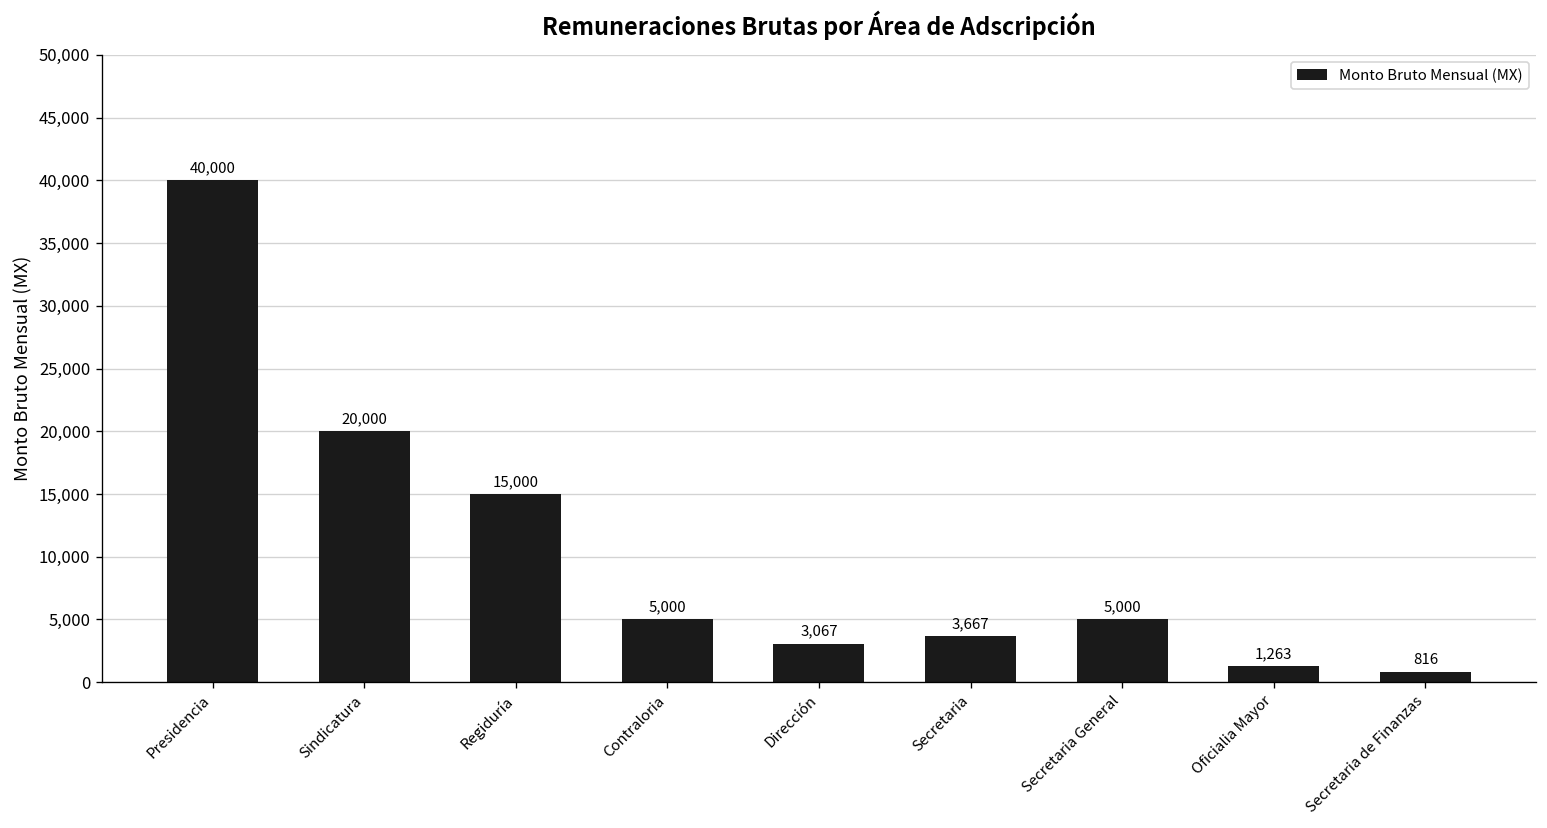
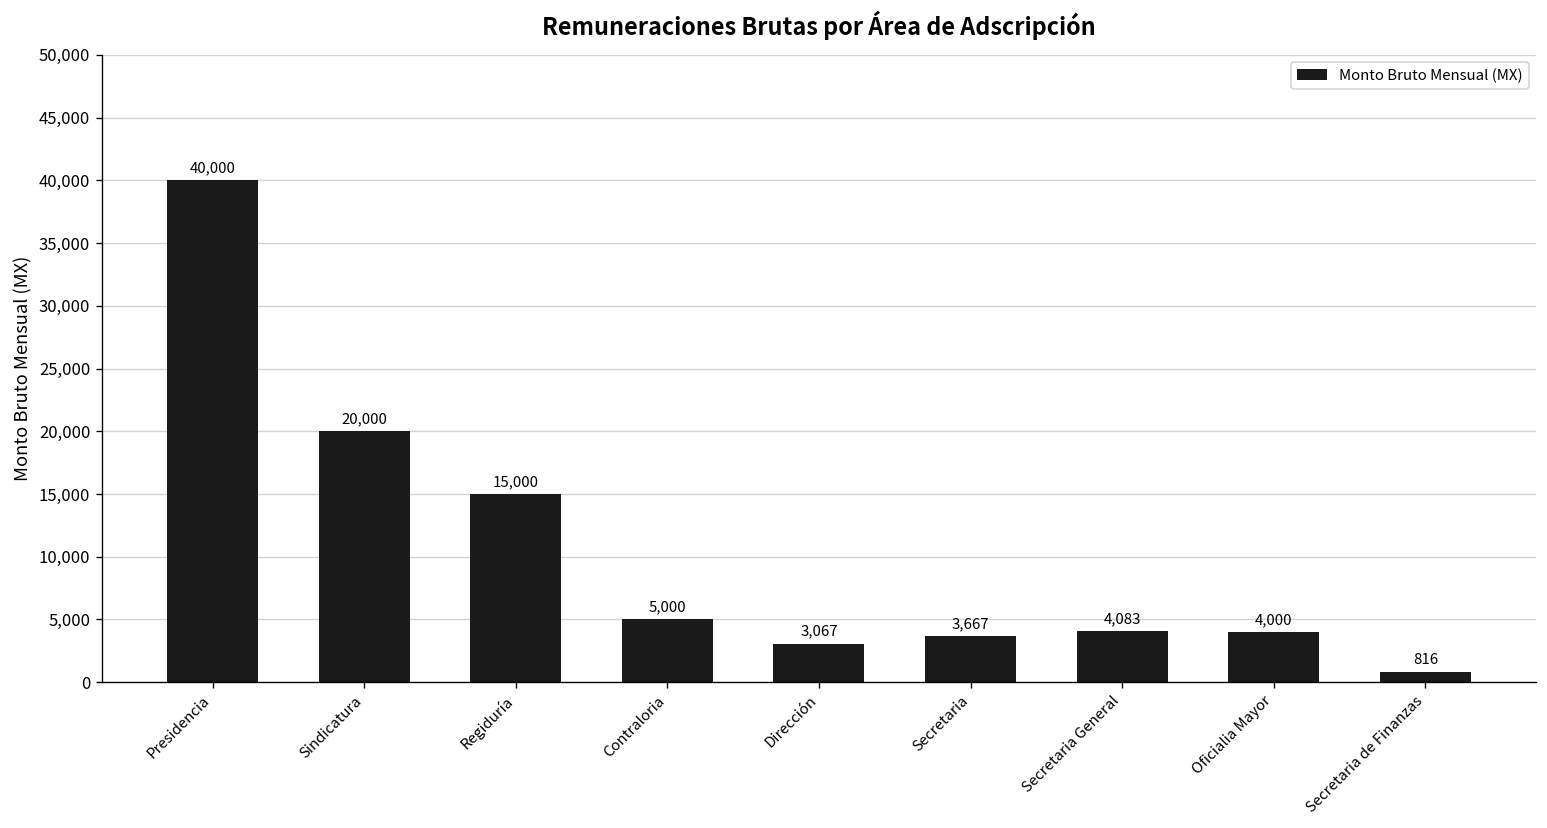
  {
    "Presidencia": "40,000",
    "Sindicatura": "20,000",
    "Regiduría": "15,000",
    "Contraloria": "5,000",
    "Dirección": "3,067",
    "Secretaria": "3,667",
-   "Secretaria General": "5,000",
-   "Oficialia Mayor": "1,263",
+   "Secretaria General": "4,083",
+   "Oficialia Mayor": "4,000",
    "Secretaria de Finanzas": "816"
  }
